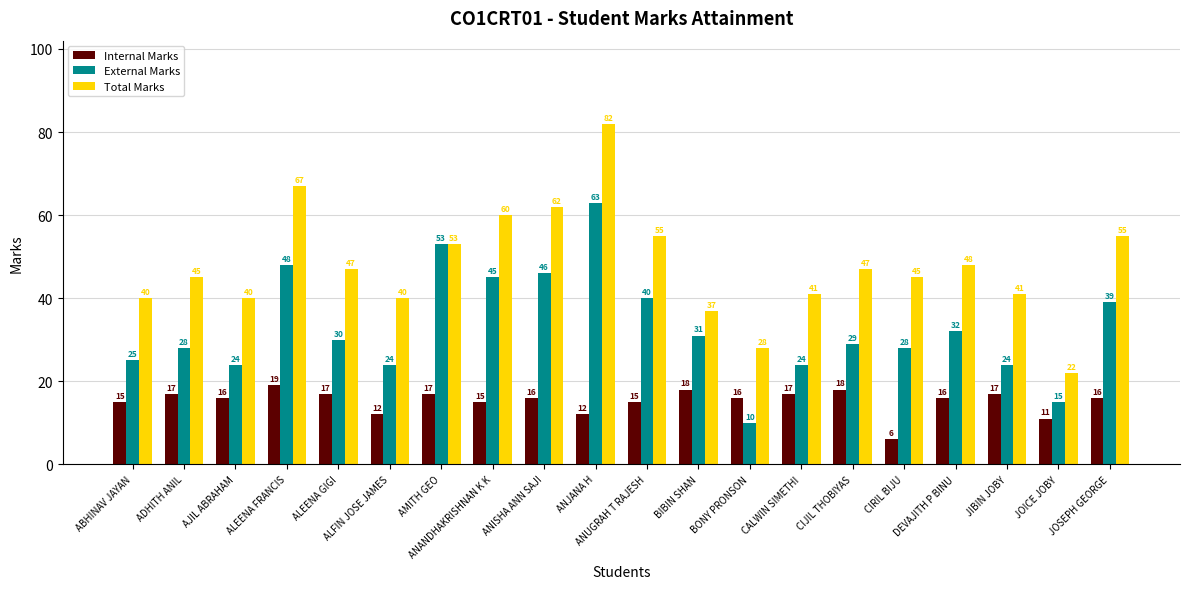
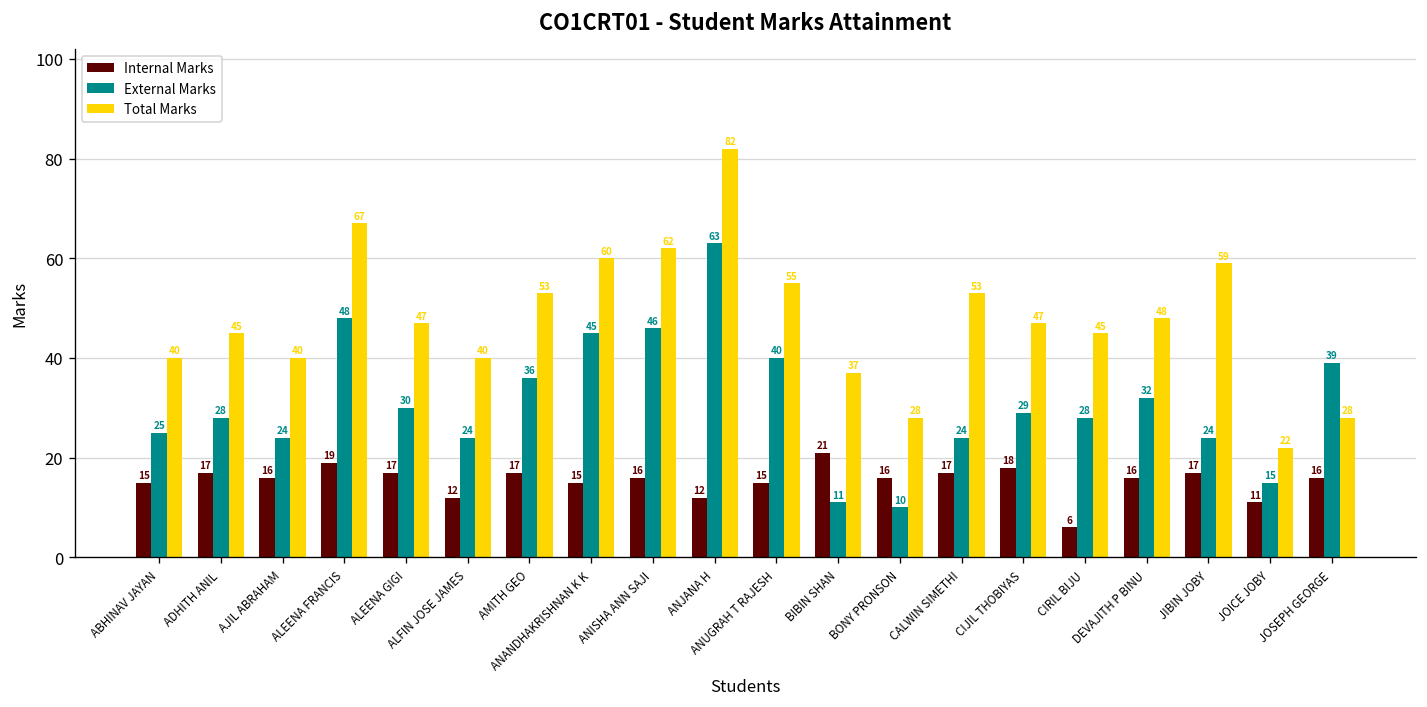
  {
    "Internal Marks": {
      "ABHINAV JAYAN": 15,
      "ADHITH ANIL": 17,
      "AJIL ABRAHAM": 16,
      "ALEENA FRANCIS": 19,
      "ALEENA GIGI": 17,
      "ALFIN JOSE JAMES": 12,
      "AMITH GEO": 17,
      "ANANDHAKRISHNAN K K": 15,
      "ANISHA ANN SAJI": 16,
      "ANJANA H": 12,
      "ANUGRAH T RAJESH": 15,
-     "BIBIN SHAN": 18,
+     "BIBIN SHAN": 21,
      "BONY PRONSON": 16,
      "CALWIN SIMETHI": 17,
      "CIJIL THOBIYAS": 18,
      "CIRIL BIJU": 6,
      "DEVAJITH P BINU": 16,
      "JIBIN JOBY": 17,
      "JOICE JOBY": 11,
      "JOSEPH GEORGE": 16
    },
    "External Marks": {
      "ABHINAV JAYAN": 25,
      "ADHITH ANIL": 28,
      "AJIL ABRAHAM": 24,
      "ALEENA FRANCIS": 48,
      "ALEENA GIGI": 30,
      "ALFIN JOSE JAMES": 24,
-     "AMITH GEO": 53,
+     "AMITH GEO": 36,
      "ANANDHAKRISHNAN K K": 45,
      "ANISHA ANN SAJI": 46,
      "ANJANA H": 63,
      "ANUGRAH T RAJESH": 40,
-     "BIBIN SHAN": 31,
+     "BIBIN SHAN": 11,
      "BONY PRONSON": 10,
      "CALWIN SIMETHI": 24,
      "CIJIL THOBIYAS": 29,
      "CIRIL BIJU": 28,
      "DEVAJITH P BINU": 32,
      "JIBIN JOBY": 24,
      "JOICE JOBY": 15,
      "JOSEPH GEORGE": 39
    },
    "Total Marks": {
      "ABHINAV JAYAN": 40,
      "ADHITH ANIL": 45,
      "AJIL ABRAHAM": 40,
      "ALEENA FRANCIS": 67,
      "ALEENA GIGI": 47,
      "ALFIN JOSE JAMES": 40,
      "AMITH GEO": 53,
      "ANANDHAKRISHNAN K K": 60,
      "ANISHA ANN SAJI": 62,
      "ANJANA H": 82,
      "ANUGRAH T RAJESH": 55,
      "BIBIN SHAN": 37,
      "BONY PRONSON": 28,
-     "CALWIN SIMETHI": 41,
+     "CALWIN SIMETHI": 53,
      "CIJIL THOBIYAS": 47,
      "CIRIL BIJU": 45,
      "DEVAJITH P BINU": 48,
-     "JIBIN JOBY": 41,
+     "JIBIN JOBY": 59,
      "JOICE JOBY": 22,
-     "JOSEPH GEORGE": 55
+     "JOSEPH GEORGE": 28
    }
  }
